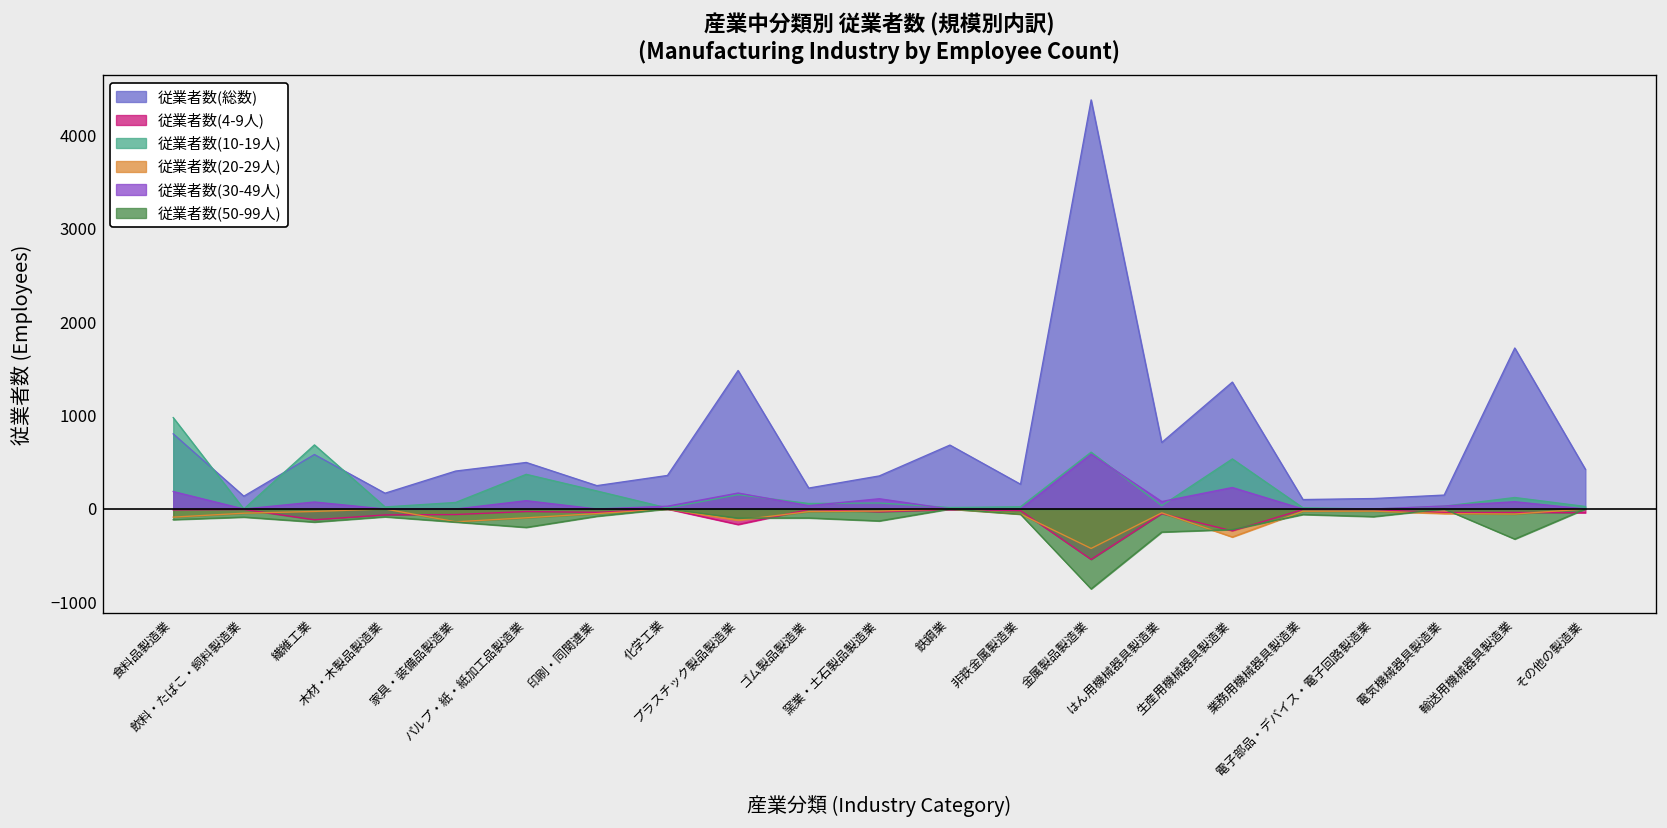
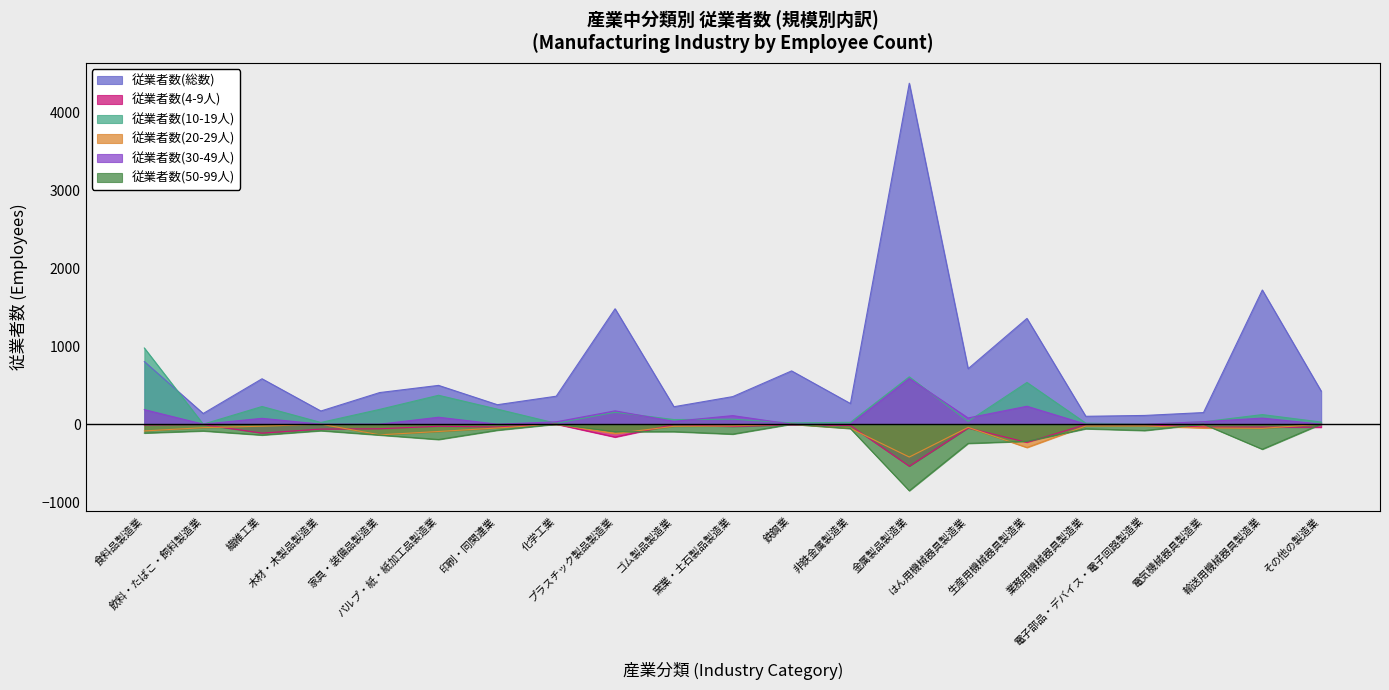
  {
    "従業者数(10-19人)": {
      "食料品製造業": 1000,
-     "繊維工業": 700,
-     "家具・装備品製造業": 100,
+     "繊維工業": 200,
+     "家具・装備品製造業": 200,
      "パルプ・紙・紙加工品製造業": 400,
      "印刷・同関連業": 200,
      "窯業・土石製品製造業": 100,
      "はん用機械器具製造業": 0,
      "生産用機械器具製造業": 500,
      "輸送用機械器具製造業": 100
    }
  }
